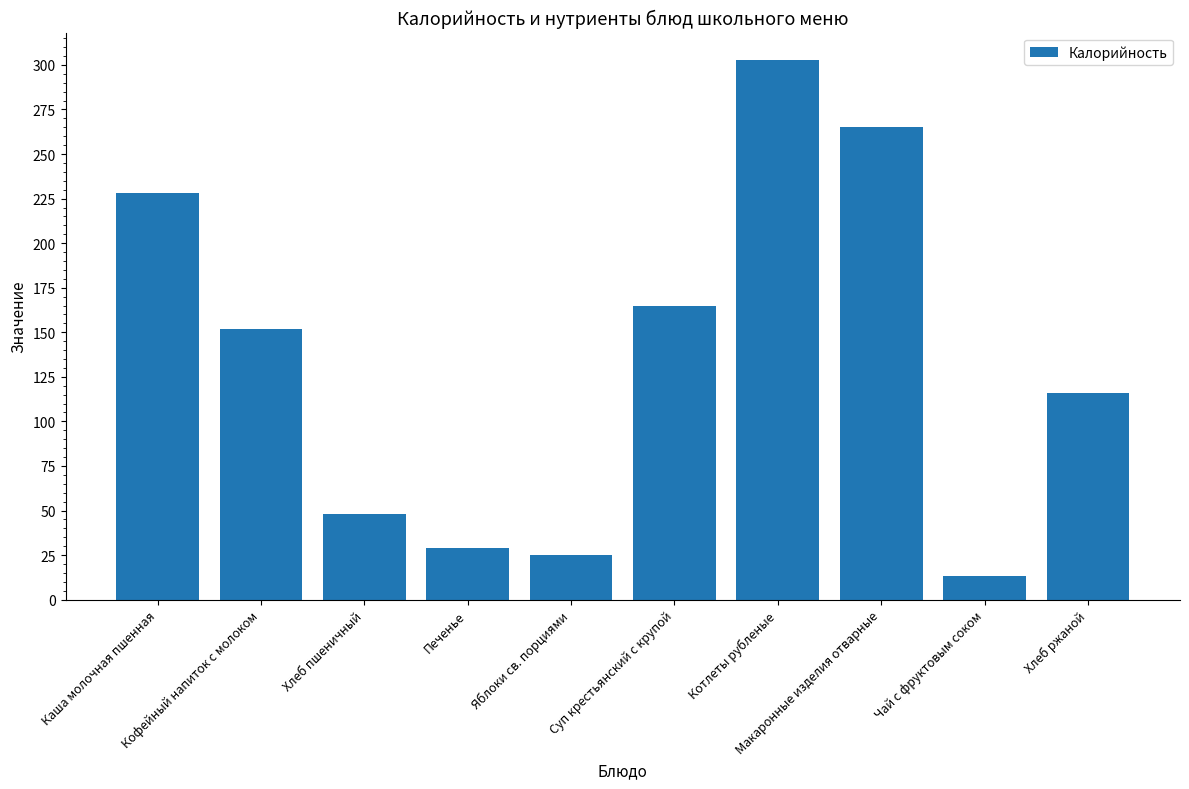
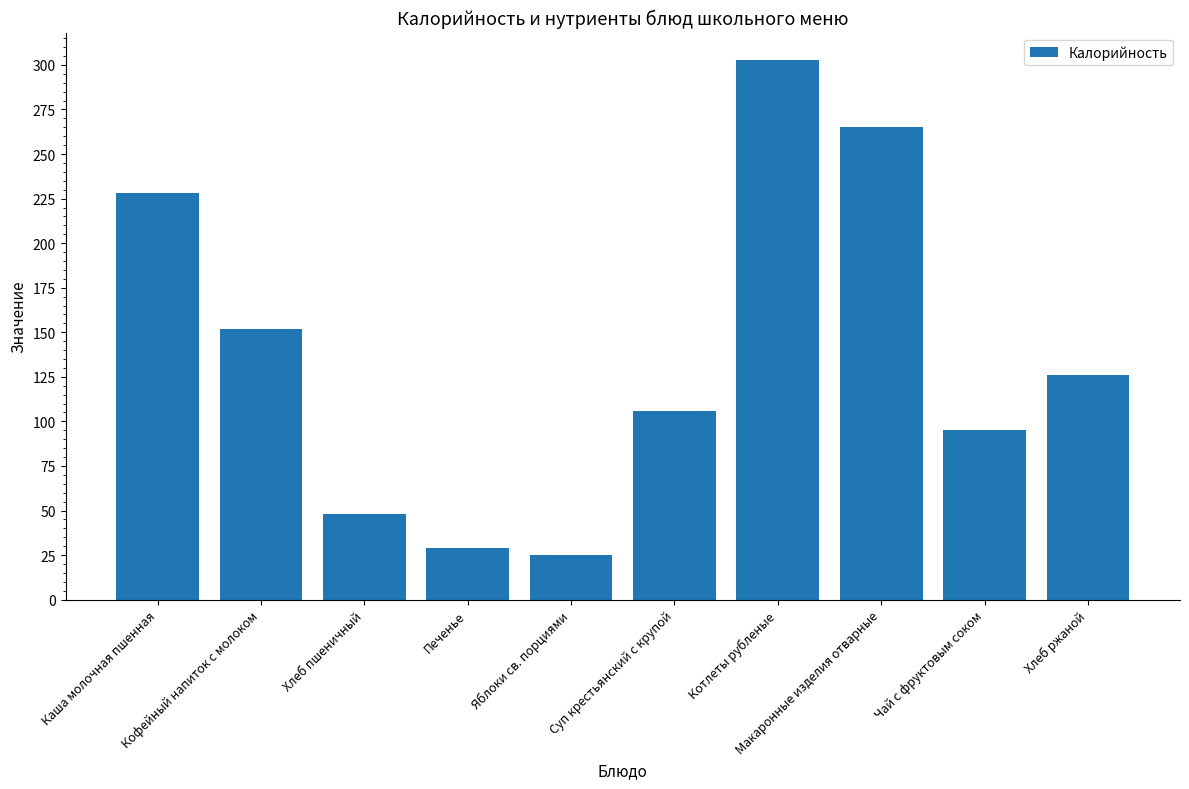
  {
    "Каша молочная пшенная": 228,
    "Кофейный напиток с молоком": 152,
    "Хлеб пшеничный": 48,
    "Печенье": 29,
    "Яблоки св. порциями": 25,
-   "Суп крестьянский с крупой": 165,
+   "Суп крестьянский с крупой": 106,
    "Котлеты рубленые": 303,
    "Макаронные изделия отварные": 265,
-   "Чай с фруктовым соком": 13,
-   "Хлеб ржаной": 116
+   "Чай с фруктовым соком": 95,
+   "Хлеб ржаной": 126
  }
